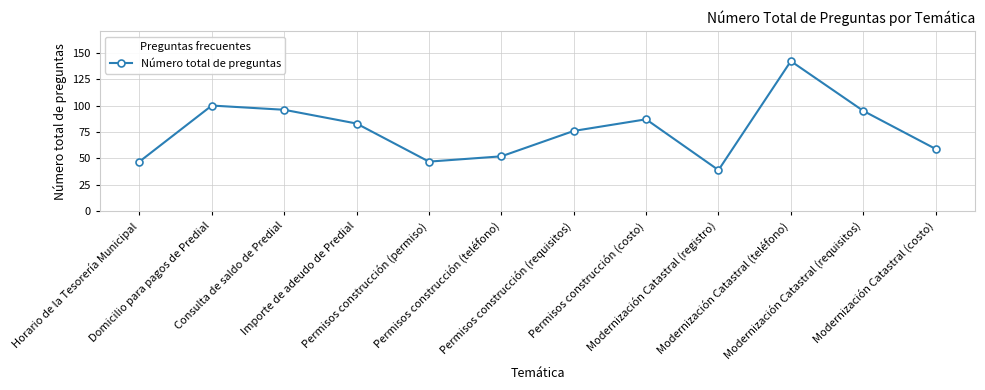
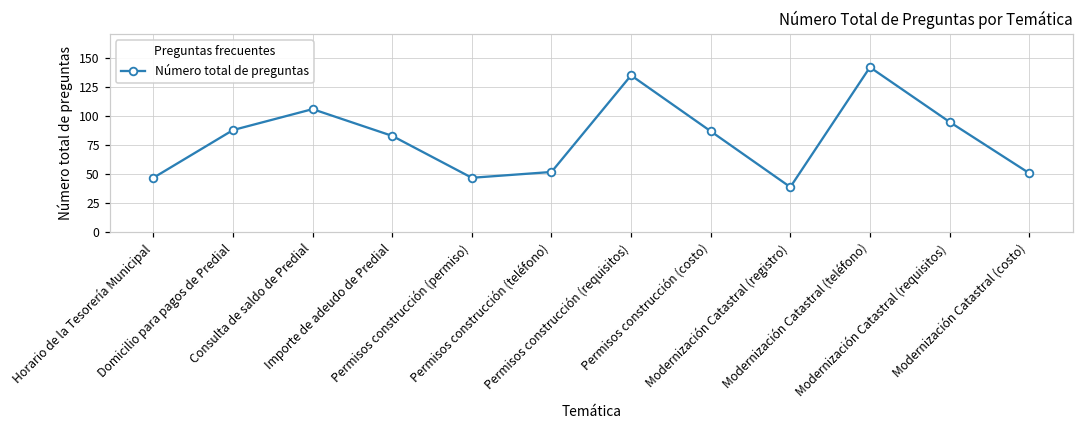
  {
    "Horario de la Tesorería Municipal": 47,
-   "Domicilio para pagos de Predial": 100,
-   "Consulta de saldo de Predial": 96,
+   "Domicilio para pagos de Predial": 88,
+   "Consulta de saldo de Predial": 106,
    "Importe de adeudo de Predial": 83,
    "Permisos construcción (permiso)": 47,
    "Permisos construcción (teléfono)": 52,
-   "Permisos construcción (requisitos)": 76,
+   "Permisos construcción (requisitos)": 135,
    "Permisos construcción (costo)": 87,
    "Modernización Catastral (registro)": 39,
    "Modernización Catastral (teléfono)": 142,
    "Modernización Catastral (requisitos)": 95,
-   "Modernización Catastral (costo)": 59
+   "Modernización Catastral (costo)": 51
  }
